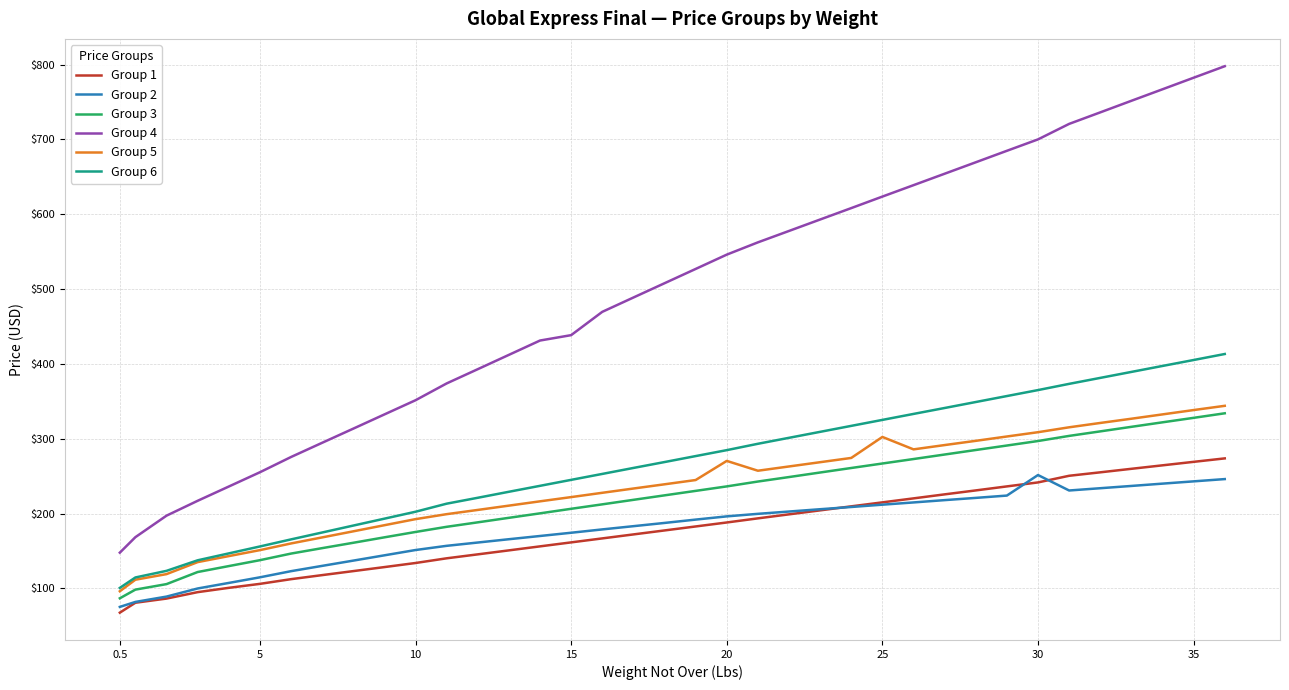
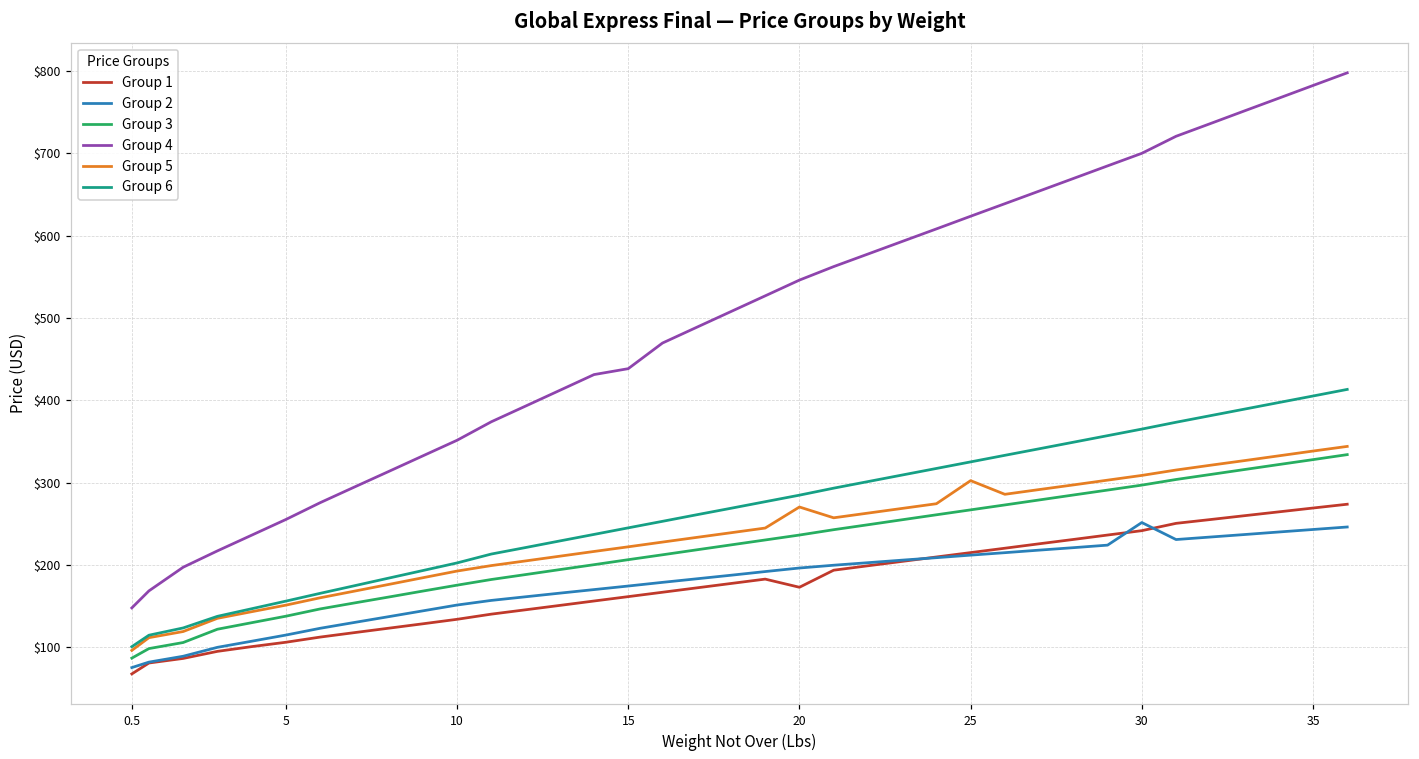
  {
    "Group 1": {
      "0.5": "$70",
      "5": "$110",
      "10": "$130",
      "15": "$160",
-     "20": "$190",
+     "20": "$170",
      "30": "$240",
      "35": "$270"
    },
    "Group 2": {
      "0.5": "$80",
      "5": "$110",
      "10": "$150",
      "15": "$170",
      "20": "$200",
      "30": "$250",
      "35": "$240"
    },
    "Group 4": {
      "0.5": "$150",
      "5": "$260",
      "10": "$350",
      "15": "$440",
      "20": "$550",
      "25": "$620",
      "30": "$700",
      "35": "$780"
    },
    "Group 5": {
      "0.5": "$100",
      "5": "$150",
      "10": "$190",
      "15": "$220",
      "20": "$270",
      "25": "$300",
      "30": "$310",
      "35": "$340"
    }
  }
